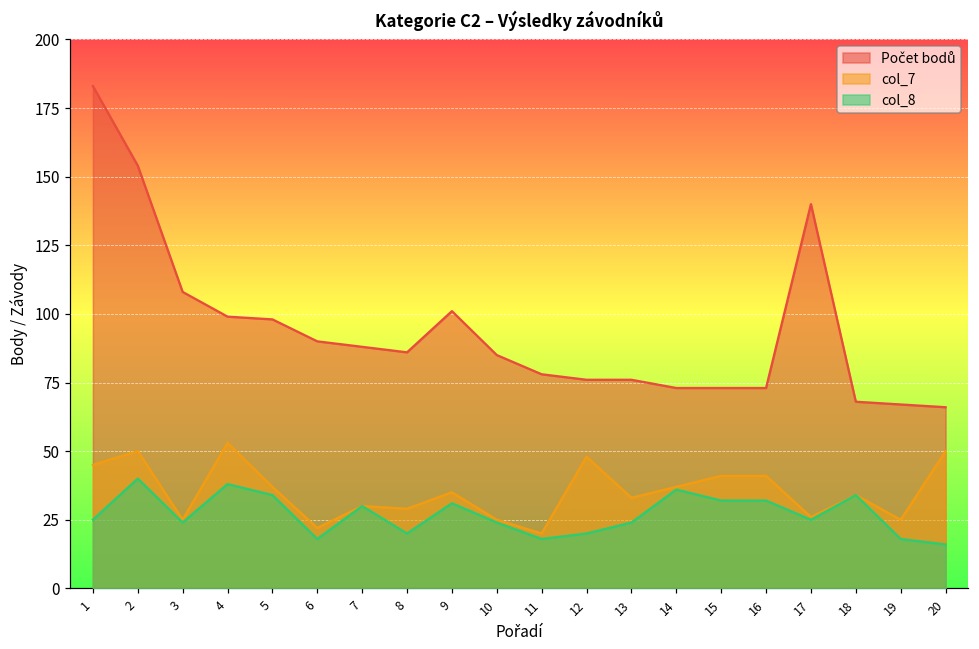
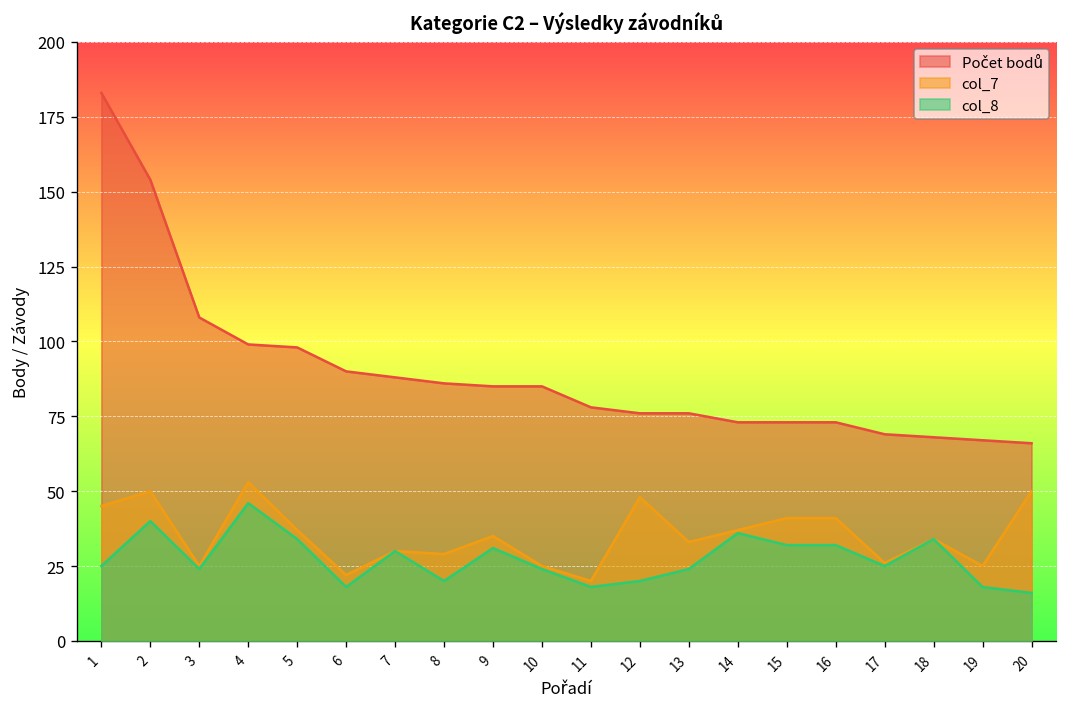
  {
    "Počet bodů": {
      "1": 183,
      "2": 154,
      "3": 108,
      "4": 99,
      "5": 98,
      "6": 90,
      "7": 88,
      "8": 86,
-     "9": 101,
+     "9": 85,
      "10": 85,
      "11": 78,
      "12": 76,
      "13": 76,
      "14": 73,
      "15": 73,
      "16": 73,
-     "17": 140,
+     "17": 69,
      "18": 68,
      "19": 67,
      "20": 66
    },
    "col_7": {
      "1": 45,
      "2": 50,
      "4": 53,
      "5": 37,
      "6": 22,
      "8": 29,
      "9": 35,
      "11": 20,
      "12": 48,
      "13": 33,
      "15": 41,
      "16": 41,
      "19": 25,
      "20": 50
    },
    "col_8": {
      "1": 25,
      "2": 40,
-     "4": 38,
+     "4": 46,
      "5": 34,
      "6": 18,
      "8": 20,
      "9": 31,
      "11": 18,
      "12": 20,
      "13": 24,
      "15": 32,
      "16": 32,
      "19": 18,
      "20": 16
    }
  }
